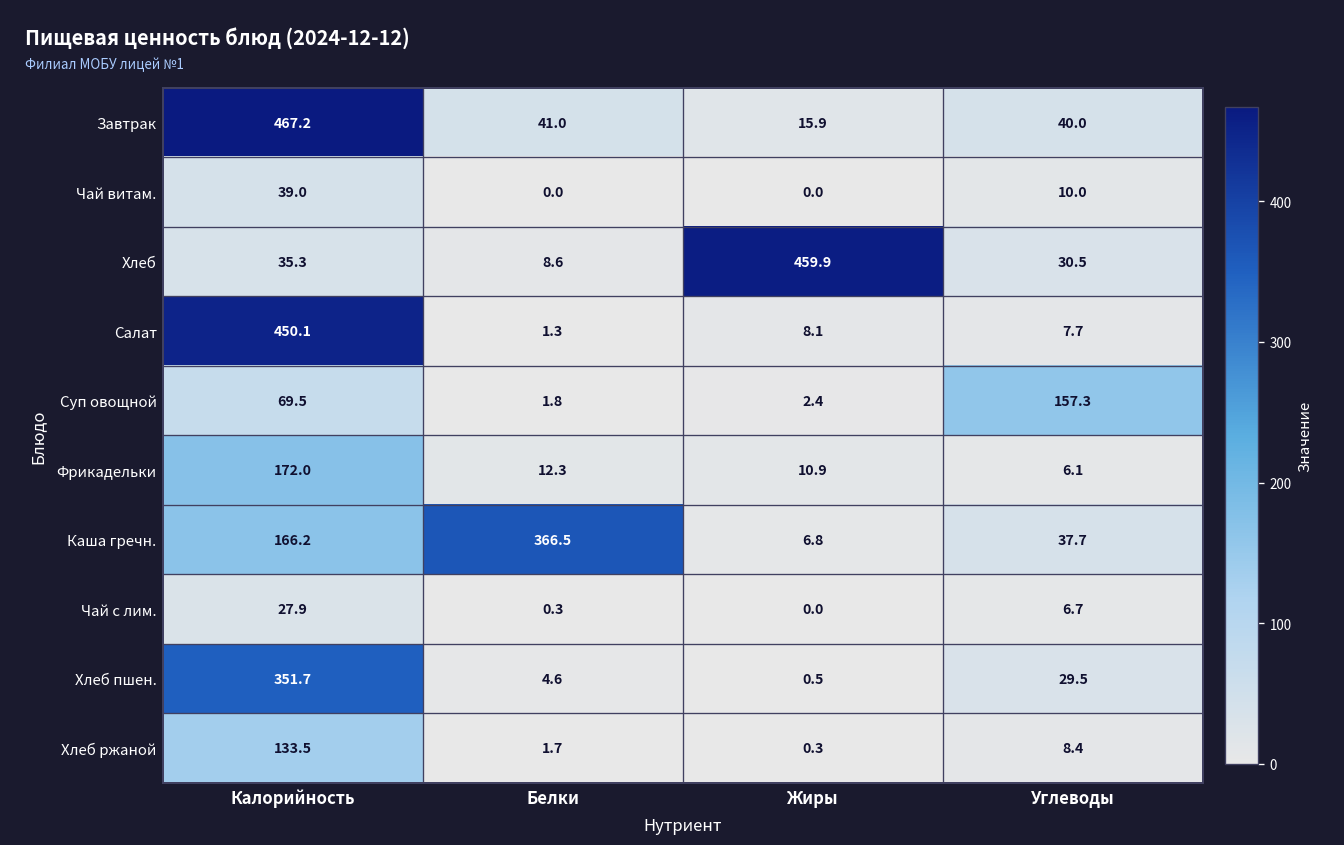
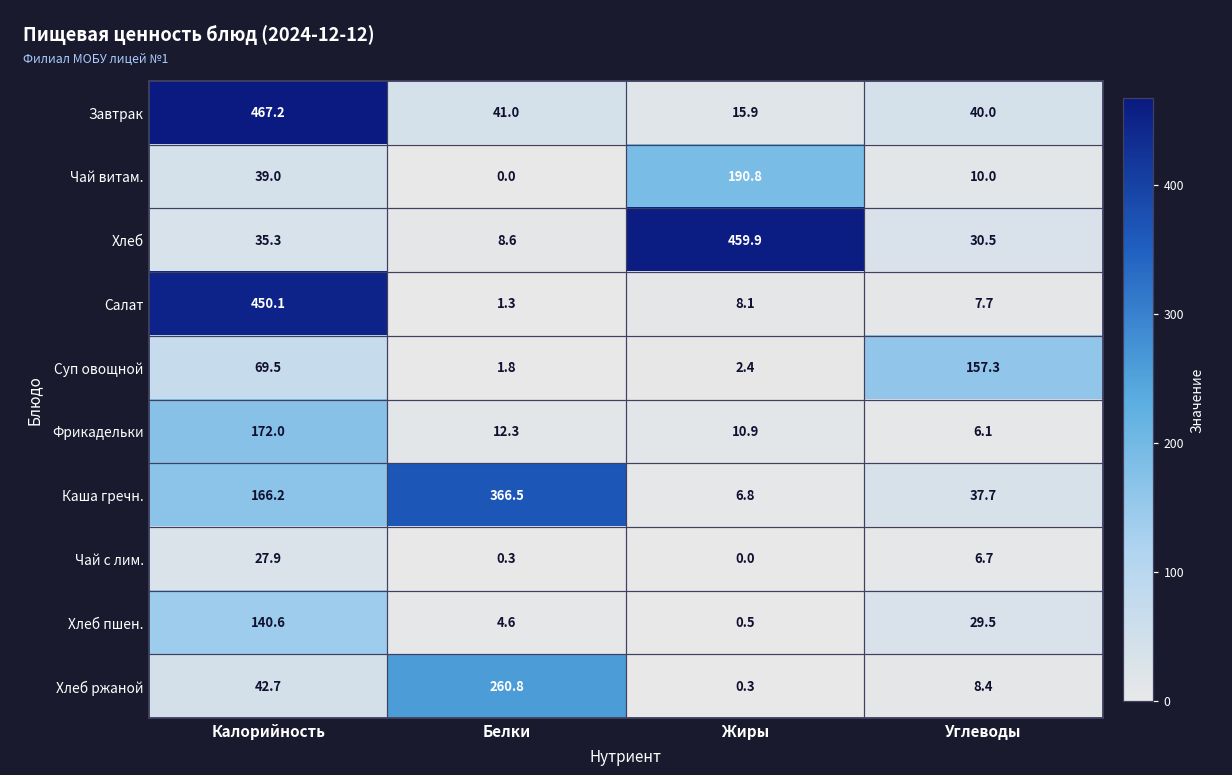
  {
    "Завтрак": {
      "Калорийность": 467.2,
      "Белки": 41.0,
      "Жиры": 15.9,
      "Углеводы": 40.0
    },
    "Чай витам.": {
      "Калорийность": 39.0,
      "Белки": 0.0,
-     "Жиры": 0.0,
+     "Жиры": 190.8,
      "Углеводы": 10.0
    },
    "Хлеб": {
      "Калорийность": 35.3,
      "Белки": 8.6,
      "Жиры": 459.9,
      "Углеводы": 30.5
    },
    "Салат": {
      "Калорийность": 450.1,
      "Белки": 1.3,
      "Жиры": 8.1,
      "Углеводы": 7.7
    },
    "Суп овощной": {
      "Калорийность": 69.5,
      "Белки": 1.8,
      "Жиры": 2.4,
      "Углеводы": 157.3
    },
    "Фрикадельки": {
      "Калорийность": 172.0,
      "Белки": 12.3,
      "Жиры": 10.9,
      "Углеводы": 6.1
    },
    "Каша гречн.": {
      "Калорийность": 166.2,
      "Белки": 366.5,
      "Жиры": 6.8,
      "Углеводы": 37.7
    },
    "Чай с лим.": {
      "Калорийность": 27.9,
      "Белки": 0.3,
      "Жиры": 0.0,
      "Углеводы": 6.7
    },
    "Хлеб пшен.": {
-     "Калорийность": 351.7,
+     "Калорийность": 140.6,
      "Белки": 4.6,
      "Жиры": 0.5,
      "Углеводы": 29.5
    },
    "Хлеб ржаной": {
-     "Калорийность": 133.5,
-     "Белки": 1.7,
+     "Калорийность": 42.7,
+     "Белки": 260.8,
      "Жиры": 0.3,
      "Углеводы": 8.4
    }
  }
